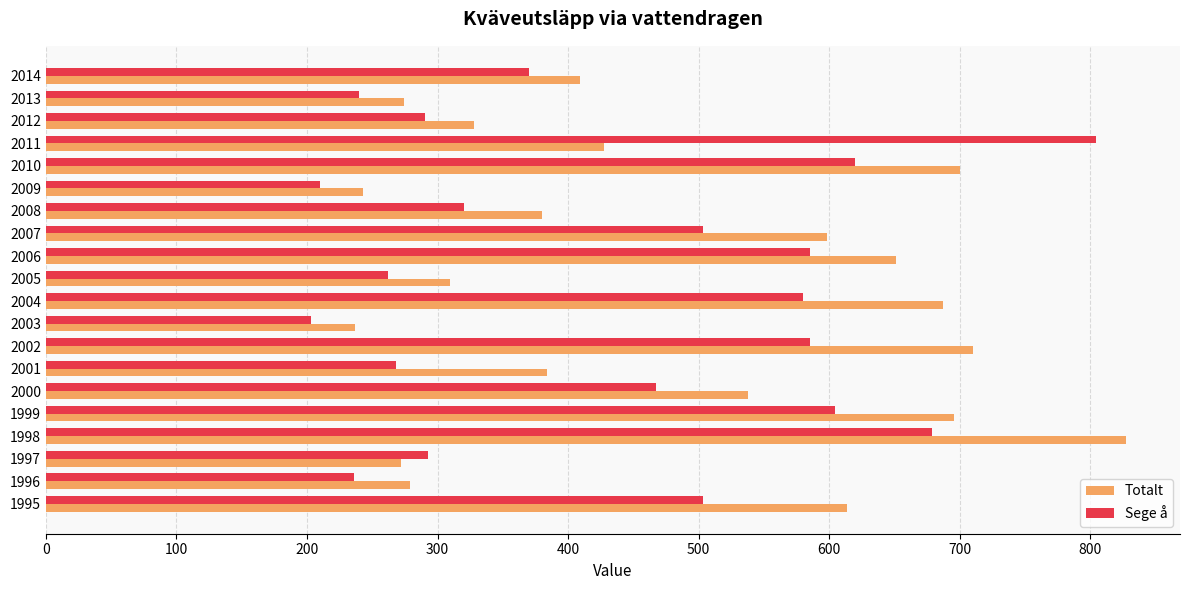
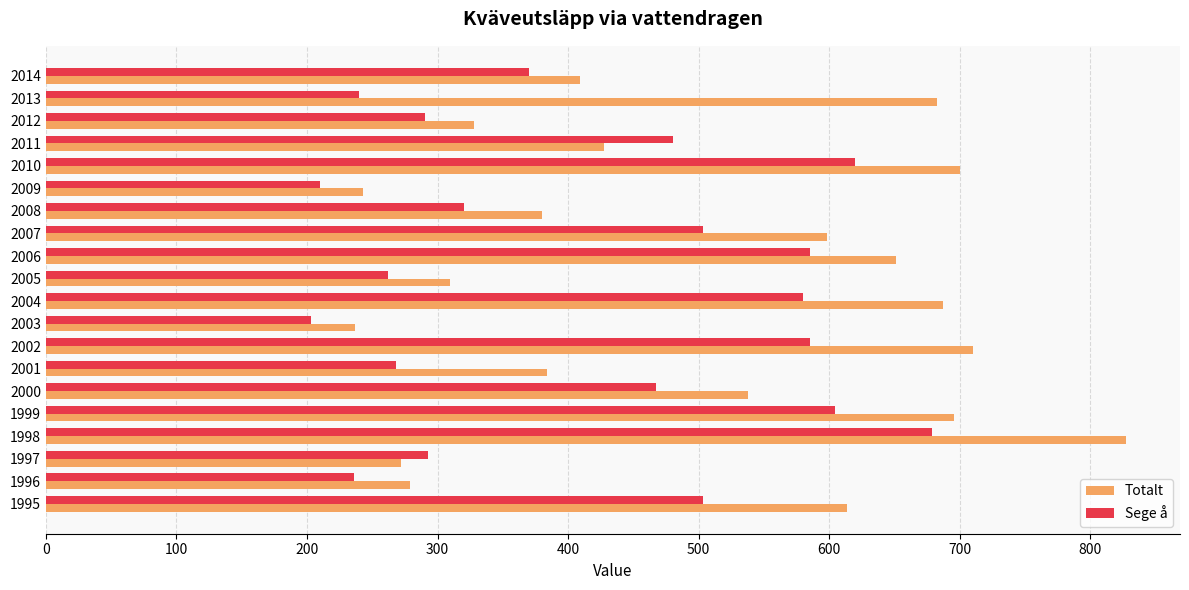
  {
    "Totalt": {
      "2014": 409,
-     "2013": 275,
+     "2013": 683,
      "2012": 328,
      "2011": 428,
      "2010": 700,
      "2009": 243,
      "2008": 380,
      "2007": 599,
      "2006": 651,
      "2005": 310,
      "2004": 687,
      "2003": 237,
      "2002": 710,
      "2001": 384,
      "2000": 538,
      "1999": 696,
      "1998": 827,
      "1997": 272,
      "1996": 279,
      "1995": 613
    },
    "Sege å": {
      "2014": 370,
      "2013": 240,
      "2012": 290,
-     "2011": 804,
+     "2011": 480,
      "2010": 620,
      "2009": 210,
      "2008": 320,
      "2007": 503,
      "2006": 585,
      "2005": 262,
      "2004": 580,
      "2003": 203,
      "2002": 585,
      "2001": 268,
      "2000": 467,
      "1999": 604,
      "1998": 679,
      "1997": 293,
      "1996": 236,
      "1995": 503
    }
  }
